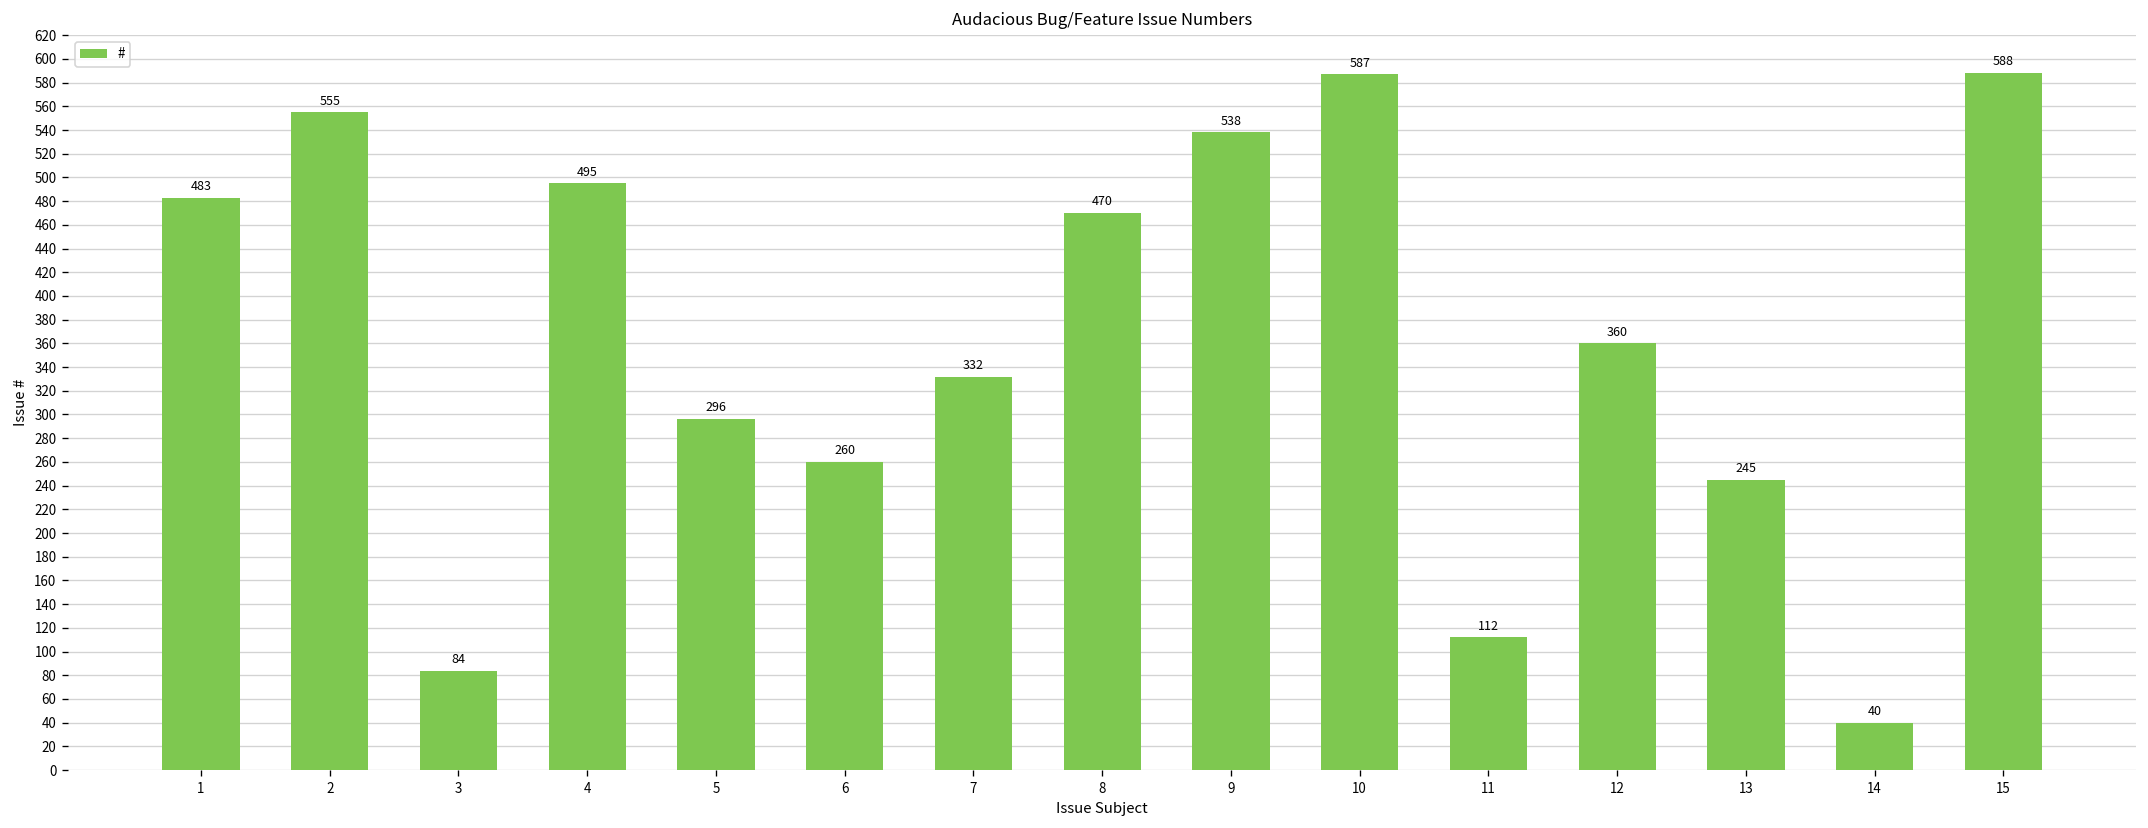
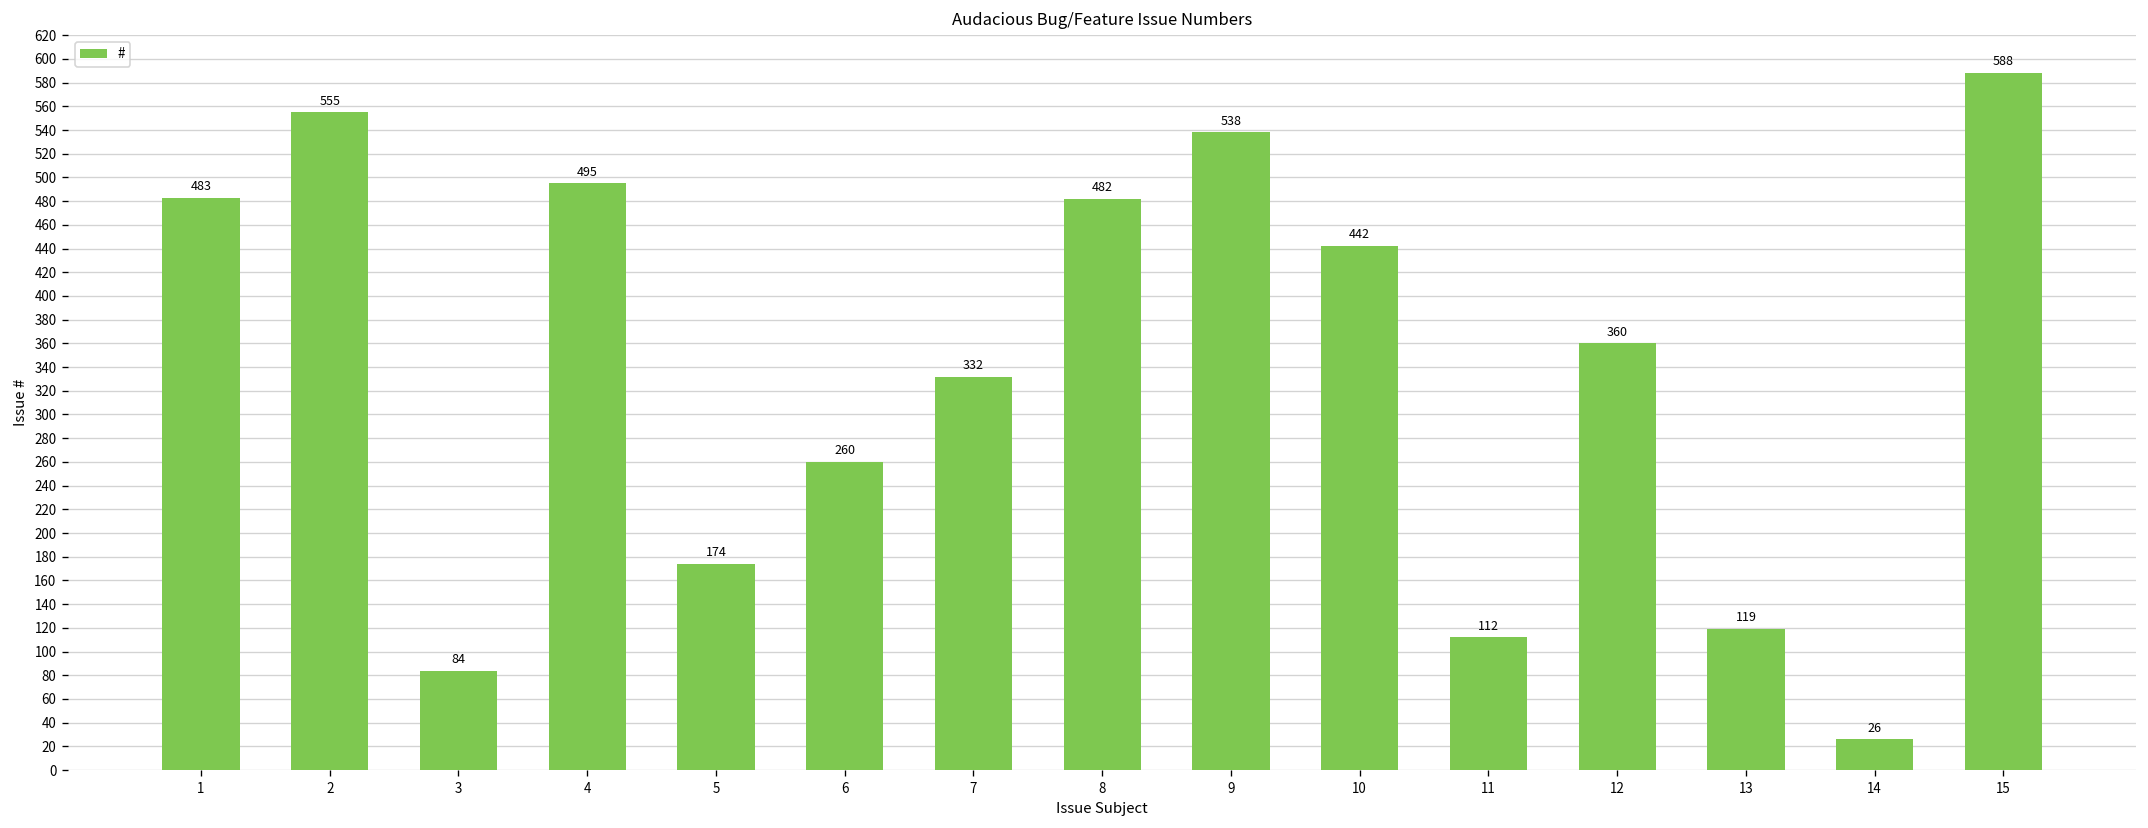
  {
    "1": 483,
    "2": 555,
    "3": 84,
    "4": 495,
-   "5": 296,
+   "5": 174,
    "6": 260,
    "7": 332,
-   "8": 470,
+   "8": 482,
    "9": 538,
-   "10": 587,
+   "10": 442,
    "11": 112,
    "12": 360,
-   "13": 245,
-   "14": 40,
+   "13": 119,
+   "14": 26,
    "15": 588
  }
